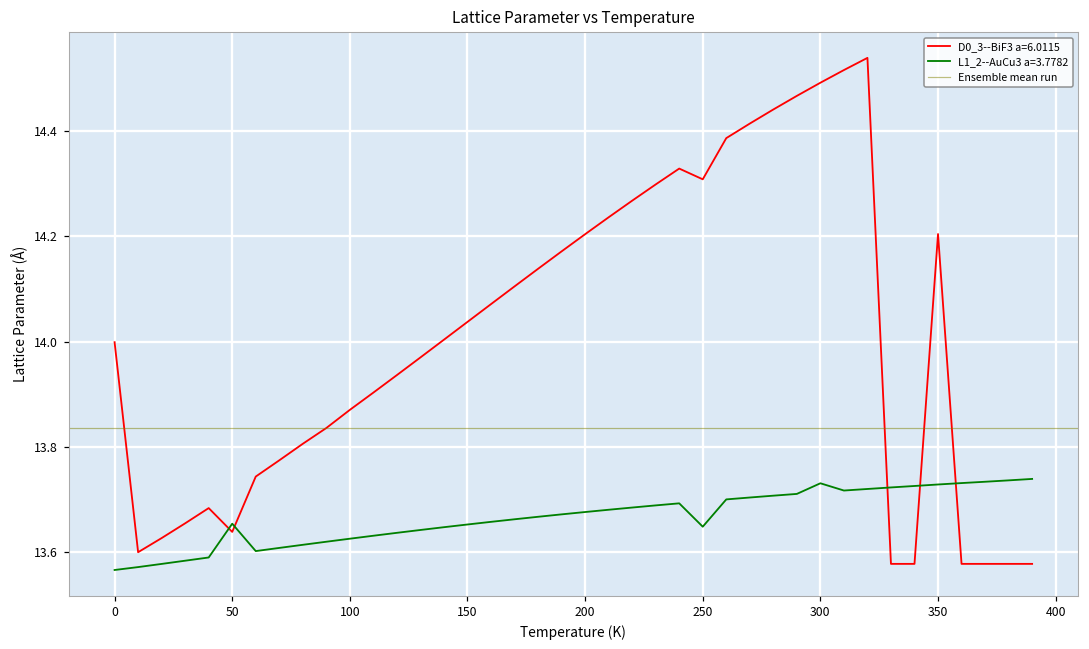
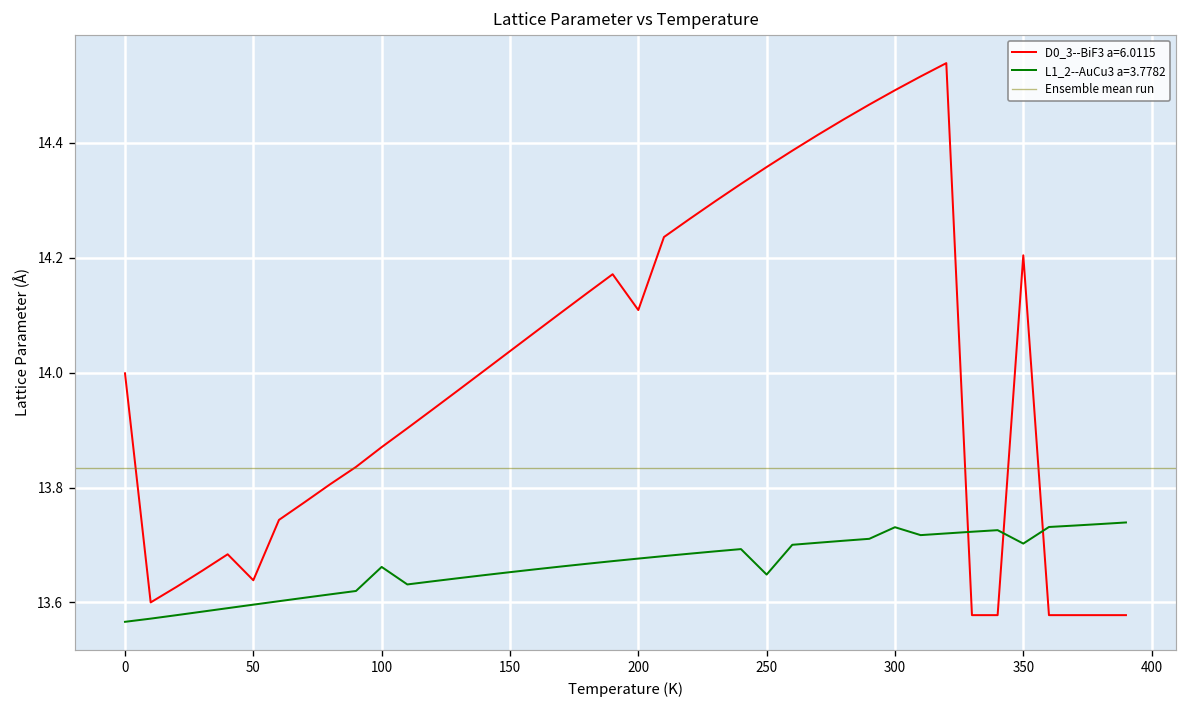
  {
    "D0_3--BiF3 a=6.0115": {
      "0": 14.00,
      "50": 13.64,
      "100": 13.87,
      "150": 14.04,
-     "200": 14.20,
-     "250": 14.31,
+     "200": 14.11,
+     "250": 14.36,
      "300": 14.49,
      "350": 14.20
    },
    "L1_2--AuCu3 a=3.7782": {
      "0": 13.57,
-     "50": 13.65,
-     "100": 13.63,
+     "50": 13.60,
+     "100": 13.66,
      "150": 13.65,
      "200": 13.68,
      "250": 13.65,
      "300": 13.73,
-     "350": 13.73
+     "350": 13.70
    }
  }
